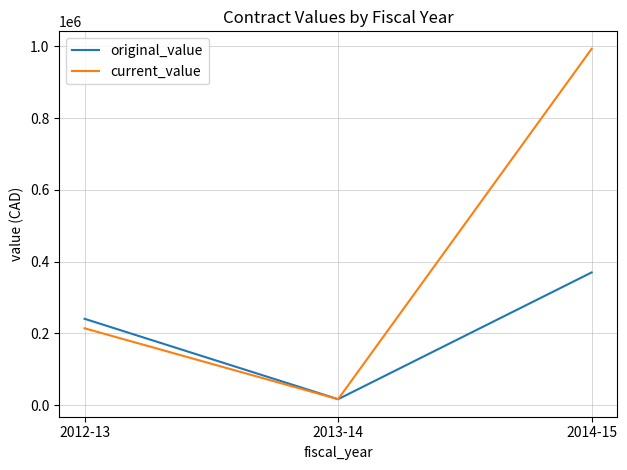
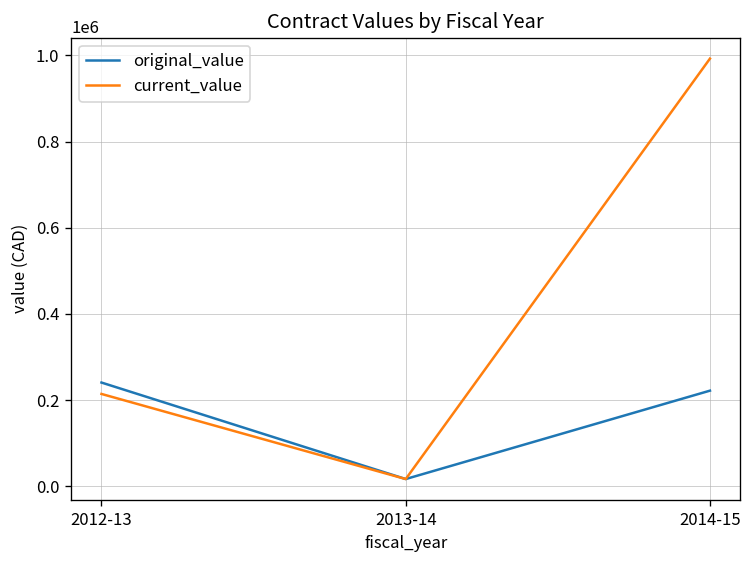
  {
    "original_value": {
      "2012-13": 240000,
-     "2014-15": 370000
+     "2014-15": 220000
    },
    "current_value": {
      "2012-13": 210000,
      "2014-15": 990000
    }
  }
